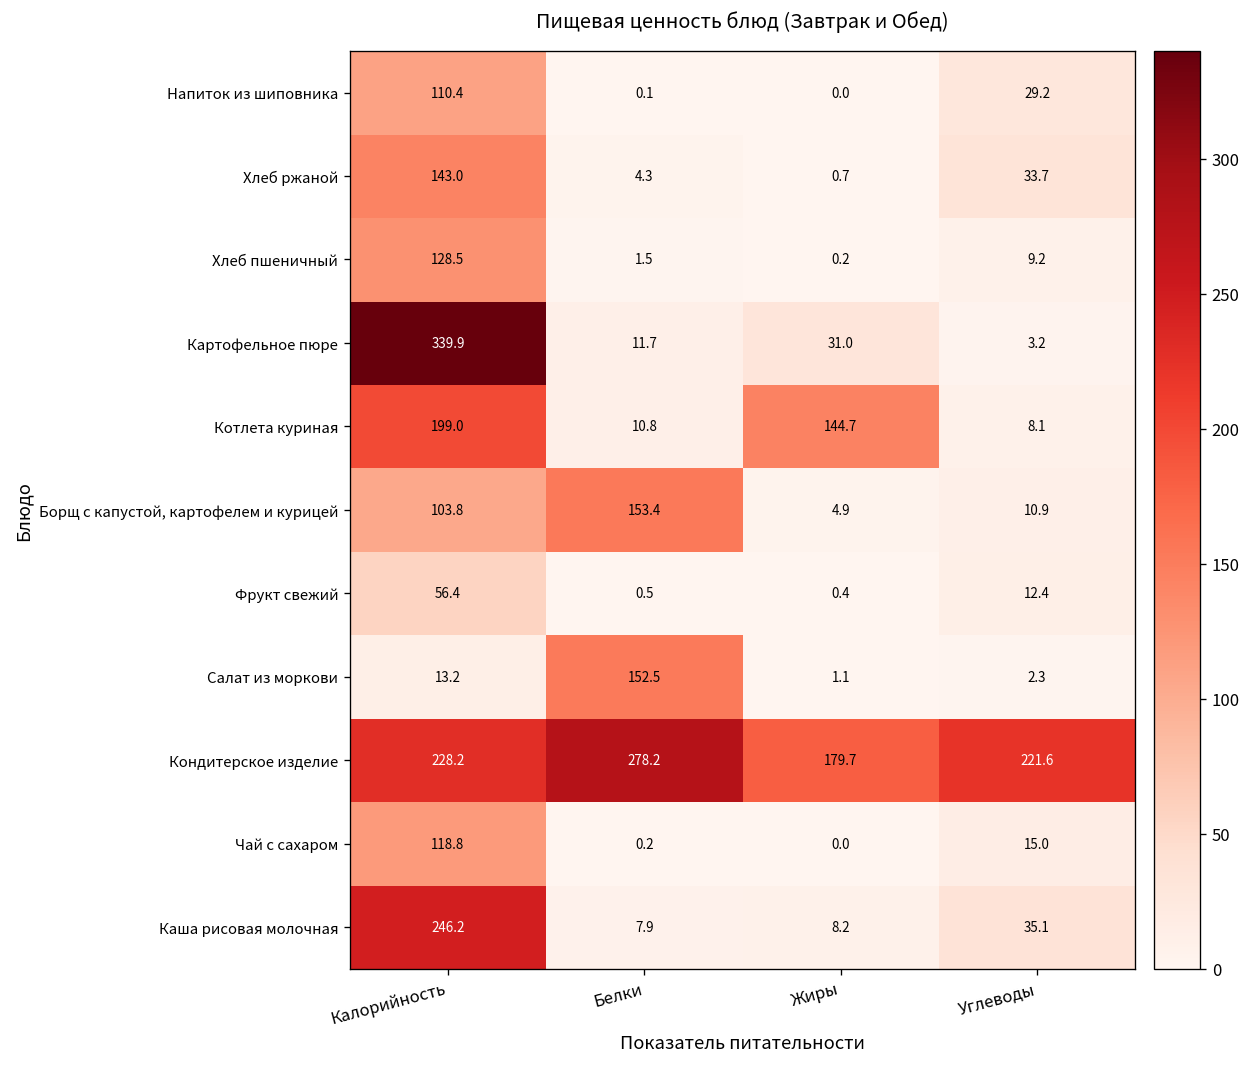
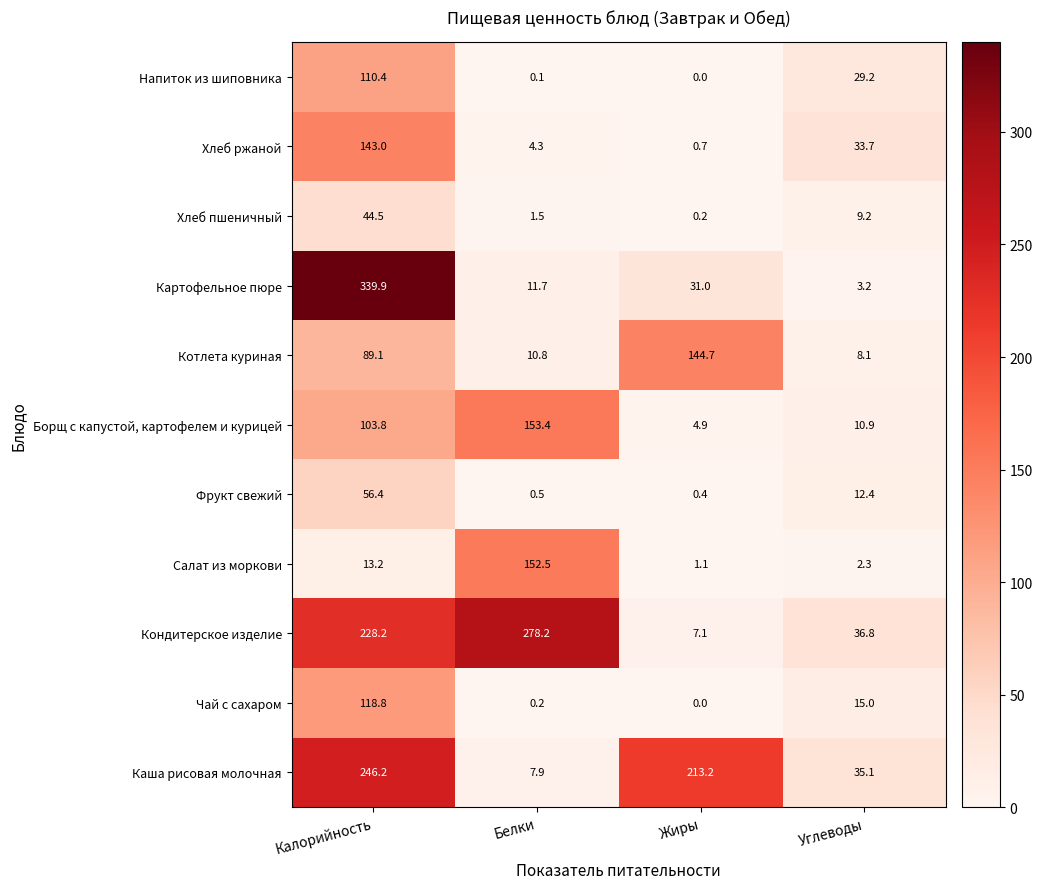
  {
    "Напиток из шиповника": {
      "Калорийность": 110.4,
      "Белки": 0.1,
      "Жиры": 0.0,
      "Углеводы": 29.2
    },
    "Хлеб ржаной": {
      "Калорийность": 143.0,
      "Белки": 4.3,
      "Жиры": 0.7,
      "Углеводы": 33.7
    },
    "Хлеб пшеничный": {
-     "Калорийность": 128.5,
+     "Калорийность": 44.5,
      "Белки": 1.5,
      "Жиры": 0.2,
      "Углеводы": 9.2
    },
    "Картофельное пюре": {
      "Калорийность": 339.9,
      "Белки": 11.7,
      "Жиры": 31.0,
      "Углеводы": 3.2
    },
    "Котлета куриная": {
-     "Калорийность": 199.0,
+     "Калорийность": 89.1,
      "Белки": 10.8,
      "Жиры": 144.7,
      "Углеводы": 8.1
    },
    "Борщ с капустой, картофелем и курицей": {
      "Калорийность": 103.8,
      "Белки": 153.4,
      "Жиры": 4.9,
      "Углеводы": 10.9
    },
    "Фрукт свежий": {
      "Калорийность": 56.4,
      "Белки": 0.5,
      "Жиры": 0.4,
      "Углеводы": 12.4
    },
    "Салат из моркови": {
      "Калорийность": 13.2,
      "Белки": 152.5,
      "Жиры": 1.1,
      "Углеводы": 2.3
    },
    "Кондитерское изделие": {
      "Калорийность": 228.2,
      "Белки": 278.2,
-     "Жиры": 179.7,
-     "Углеводы": 221.6
+     "Жиры": 7.1,
+     "Углеводы": 36.8
    },
    "Чай с сахаром": {
      "Калорийность": 118.8,
      "Белки": 0.2,
      "Жиры": 0.0,
      "Углеводы": 15.0
    },
    "Каша рисовая молочная": {
      "Калорийность": 246.2,
      "Белки": 7.9,
-     "Жиры": 8.2,
+     "Жиры": 213.2,
      "Углеводы": 35.1
    }
  }
